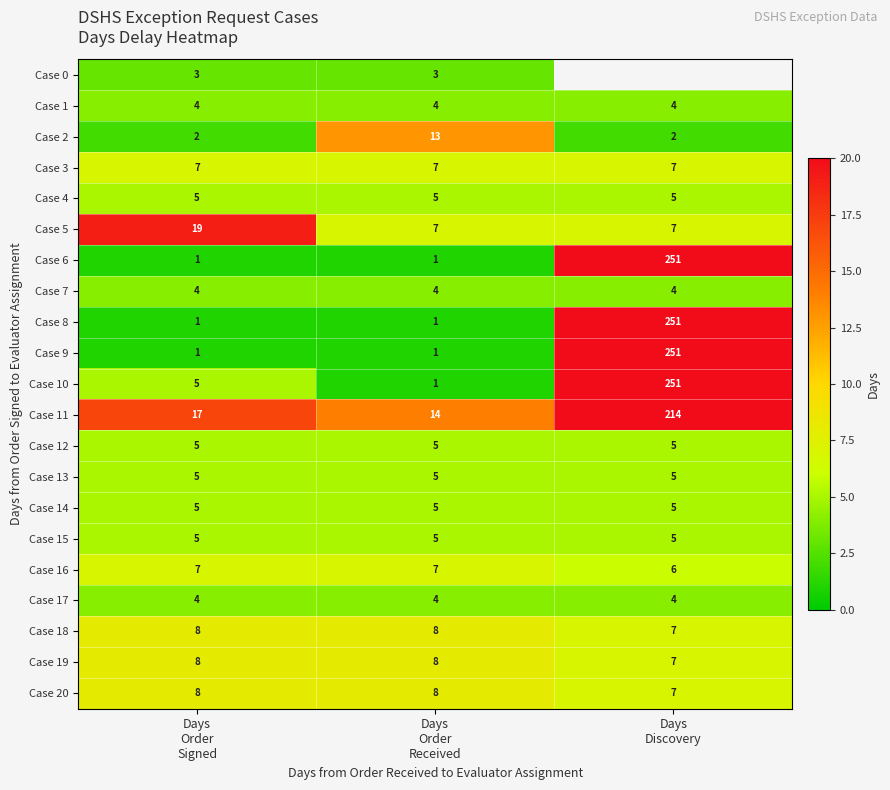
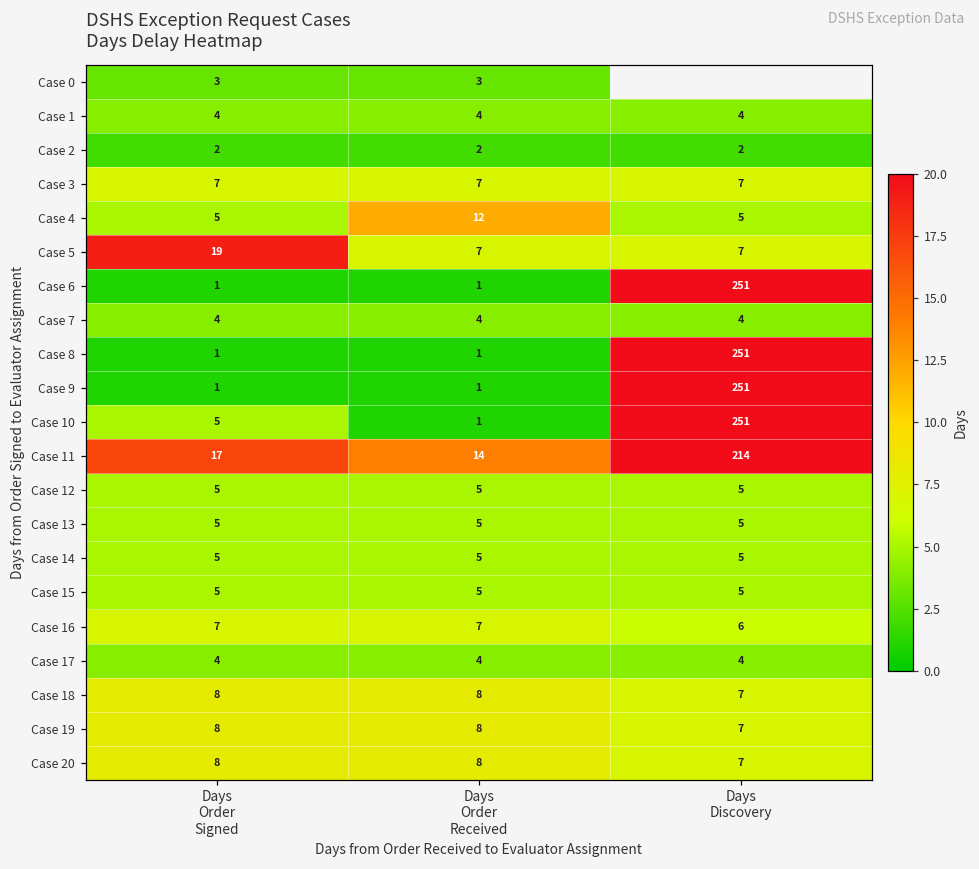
  {
    "Case 0": {
      "Days Order Signed": 3,
      "Days Order Received": 3
    },
    "Case 1": {
      "Days Order Signed": 4,
      "Days Order Received": 4,
      "Days Discovery": 4
    },
    "Case 2": {
      "Days Order Signed": 2,
-     "Days Order Received": 13,
+     "Days Order Received": 2,
      "Days Discovery": 2
    },
    "Case 3": {
      "Days Order Signed": 7,
      "Days Order Received": 7,
      "Days Discovery": 7
    },
    "Case 4": {
      "Days Order Signed": 5,
-     "Days Order Received": 5,
+     "Days Order Received": 12,
      "Days Discovery": 5
    },
    "Case 5": {
      "Days Order Signed": 19,
      "Days Order Received": 7,
      "Days Discovery": 7
    },
    "Case 6": {
      "Days Order Signed": 1,
      "Days Order Received": 1,
      "Days Discovery": 251
    },
    "Case 7": {
      "Days Order Signed": 4,
      "Days Order Received": 4,
      "Days Discovery": 4
    },
    "Case 8": {
      "Days Order Signed": 1,
      "Days Order Received": 1,
      "Days Discovery": 251
    },
    "Case 9": {
      "Days Order Signed": 1,
      "Days Order Received": 1,
      "Days Discovery": 251
    },
    "Case 10": {
      "Days Order Signed": 5,
      "Days Order Received": 1,
      "Days Discovery": 251
    },
    "Case 11": {
      "Days Order Signed": 17,
      "Days Order Received": 14,
      "Days Discovery": 214
    },
    "Case 12": {
      "Days Order Signed": 5,
      "Days Order Received": 5,
      "Days Discovery": 5
    },
    "Case 13": {
      "Days Order Signed": 5,
      "Days Order Received": 5,
      "Days Discovery": 5
    },
    "Case 14": {
      "Days Order Signed": 5,
      "Days Order Received": 5,
      "Days Discovery": 5
    },
    "Case 15": {
      "Days Order Signed": 5,
      "Days Order Received": 5,
      "Days Discovery": 5
    },
    "Case 16": {
      "Days Order Signed": 7,
      "Days Order Received": 7,
      "Days Discovery": 6
    },
    "Case 17": {
      "Days Order Signed": 4,
      "Days Order Received": 4,
      "Days Discovery": 4
    },
    "Case 18": {
      "Days Order Signed": 8,
      "Days Order Received": 8,
      "Days Discovery": 7
    },
    "Case 19": {
      "Days Order Signed": 8,
      "Days Order Received": 8,
      "Days Discovery": 7
    },
    "Case 20": {
      "Days Order Signed": 8,
      "Days Order Received": 8,
      "Days Discovery": 7
    }
  }
